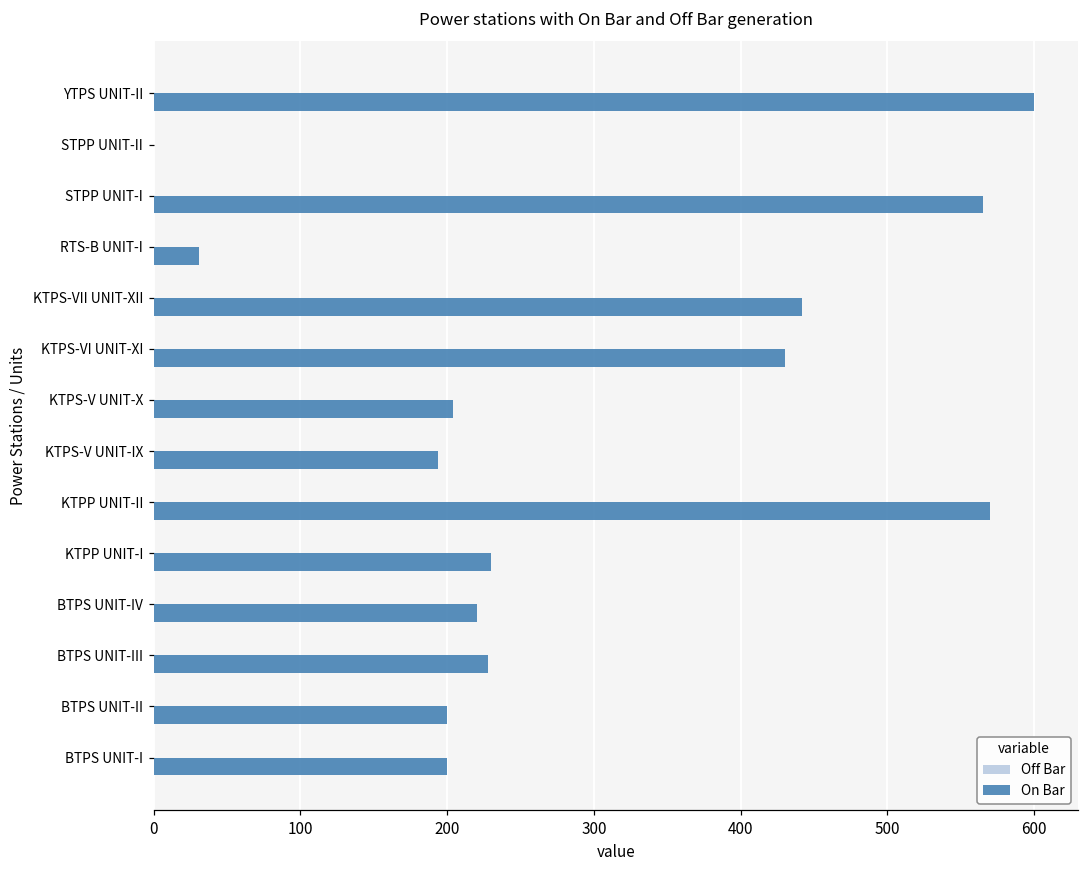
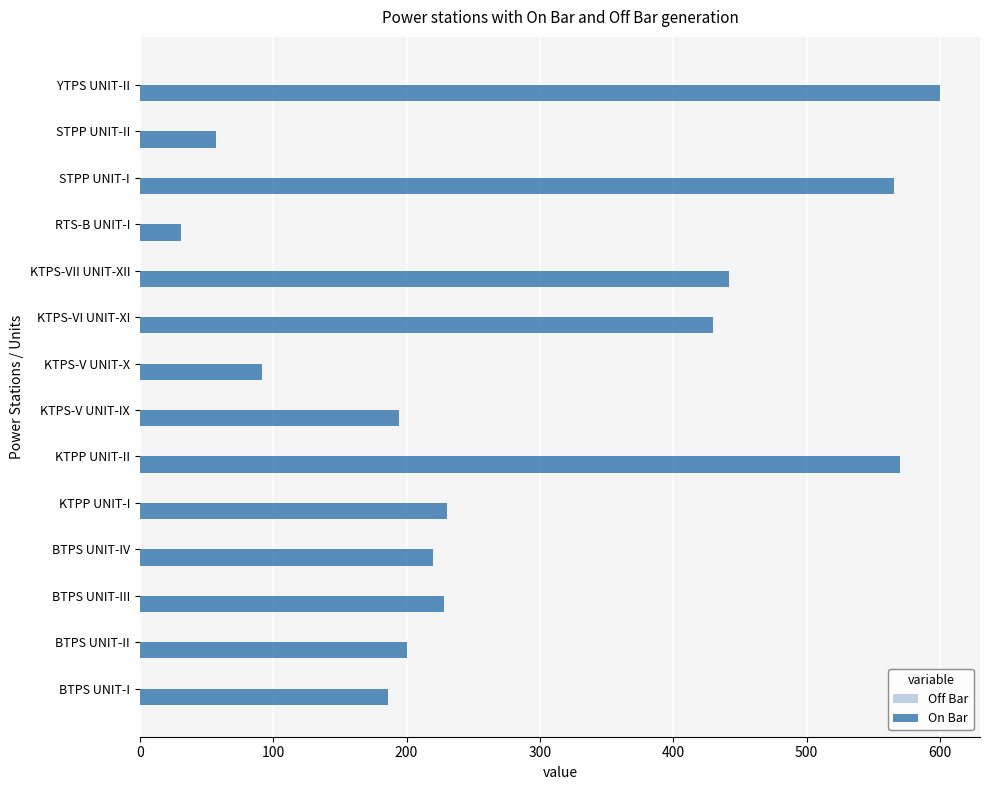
  {
    "Off Bar": {
      "YTPS UNIT-II": 0,
      "STPP UNIT-II": 0,
      "STPP UNIT-I": 0,
      "RTS-B UNIT-I": 0,
      "KTPS-VII UNIT-XII": 0,
      "KTPS-VI UNIT-XI": 0,
      "KTPS-V UNIT-X": 0,
      "KTPS-V UNIT-IX": 0,
      "KTPP UNIT-II": 0,
      "KTPP UNIT-I": 0,
      "BTPS UNIT-IV": 0,
      "BTPS UNIT-III": 0,
      "BTPS UNIT-II": 0,
      "BTPS UNIT-I": 0
    },
    "On Bar": {
      "YTPS UNIT-II": 600,
-     "STPP UNIT-II": 0,
+     "STPP UNIT-II": 57,
      "STPP UNIT-I": 566,
      "RTS-B UNIT-I": 31,
      "KTPS-VII UNIT-XII": 442,
      "KTPS-VI UNIT-XI": 430,
-     "KTPS-V UNIT-X": 204,
+     "KTPS-V UNIT-X": 92,
      "KTPS-V UNIT-IX": 194,
      "KTPP UNIT-II": 570,
      "KTPP UNIT-I": 230,
      "BTPS UNIT-IV": 220,
      "BTPS UNIT-III": 228,
      "BTPS UNIT-II": 200,
-     "BTPS UNIT-I": 200
+     "BTPS UNIT-I": 186
    }
  }
